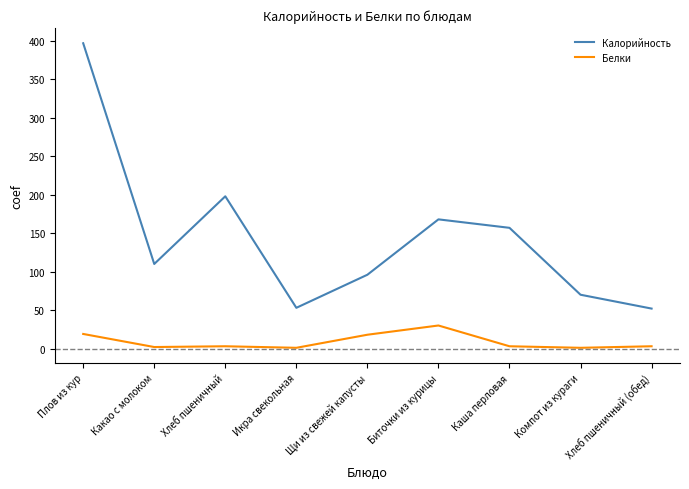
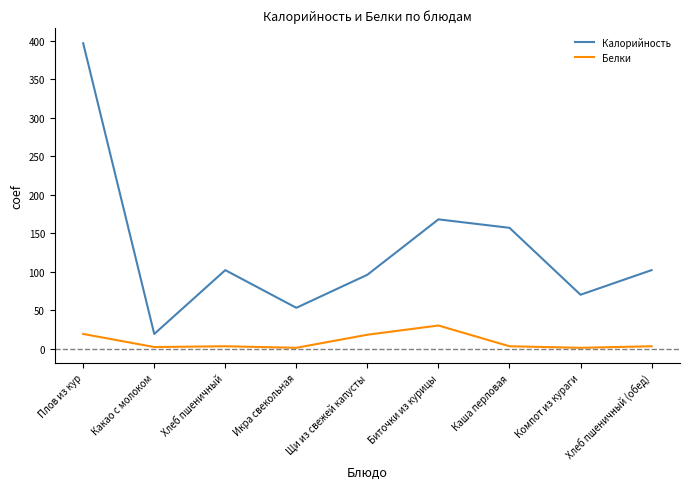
  {
    "Калорийность": {
      "Плов из кур": 400,
-     "Какао с молоком": 110,
-     "Хлеб пшеничный": 200,
+     "Какао с молоком": 20,
+     "Хлеб пшеничный": 100,
      "Икра свекольная": 50,
      "Щи из свежей капусты": 100,
      "Биточки из курицы": 170,
      "Каша перловая": 160,
      "Компот из кураги": 70,
-     "Хлеб пшеничный (обед)": 50
+     "Хлеб пшеничный (обед)": 100
    },
    "Белки": {
      "Плов из кур": 20,
      "Какао с молоком": 0,
      "Хлеб пшеничный": 0,
      "Икра свекольная": 0,
      "Щи из свежей капусты": 20,
      "Биточки из курицы": 30,
      "Каша перловая": 0,
      "Компот из кураги": 0,
      "Хлеб пшеничный (обед)": 0
    }
  }
